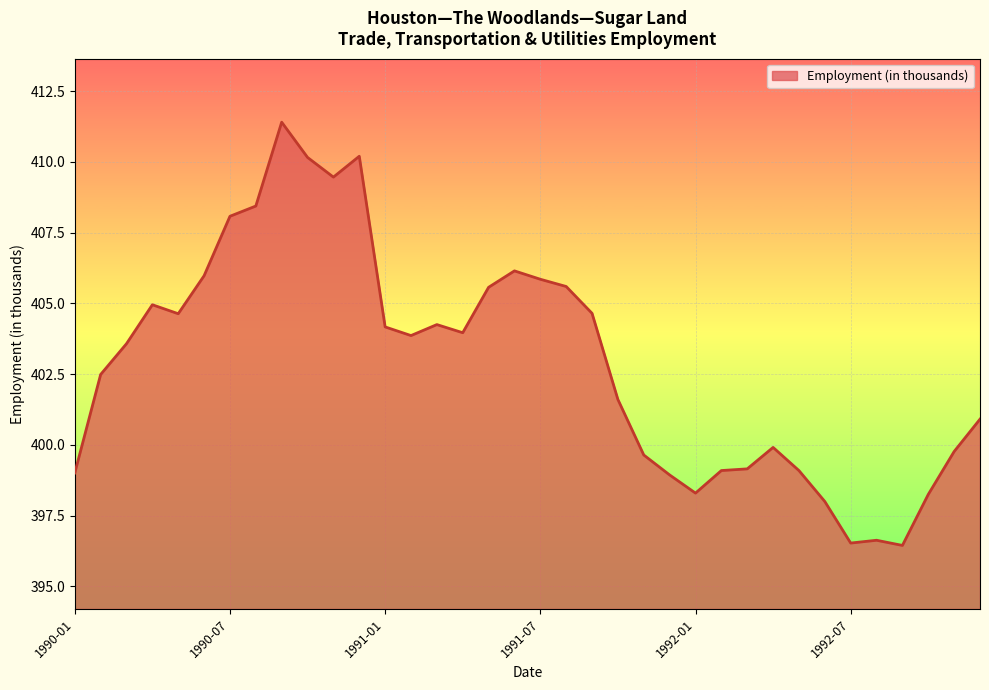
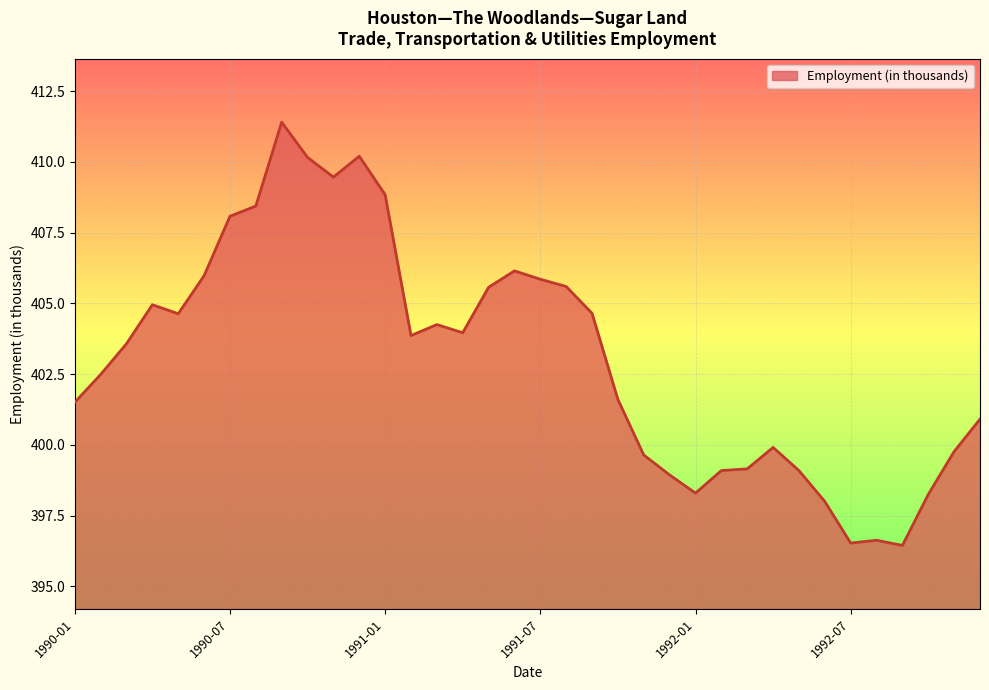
  {
-   "1990-01": 399.0,
+   "1990-01": 401.5,
    "1990-07": 408.1,
-   "1991-01": 404.2,
+   "1991-01": 408.8,
    "1991-07": 405.9,
    "1992-01": 398.3,
    "1992-07": 396.5
  }
